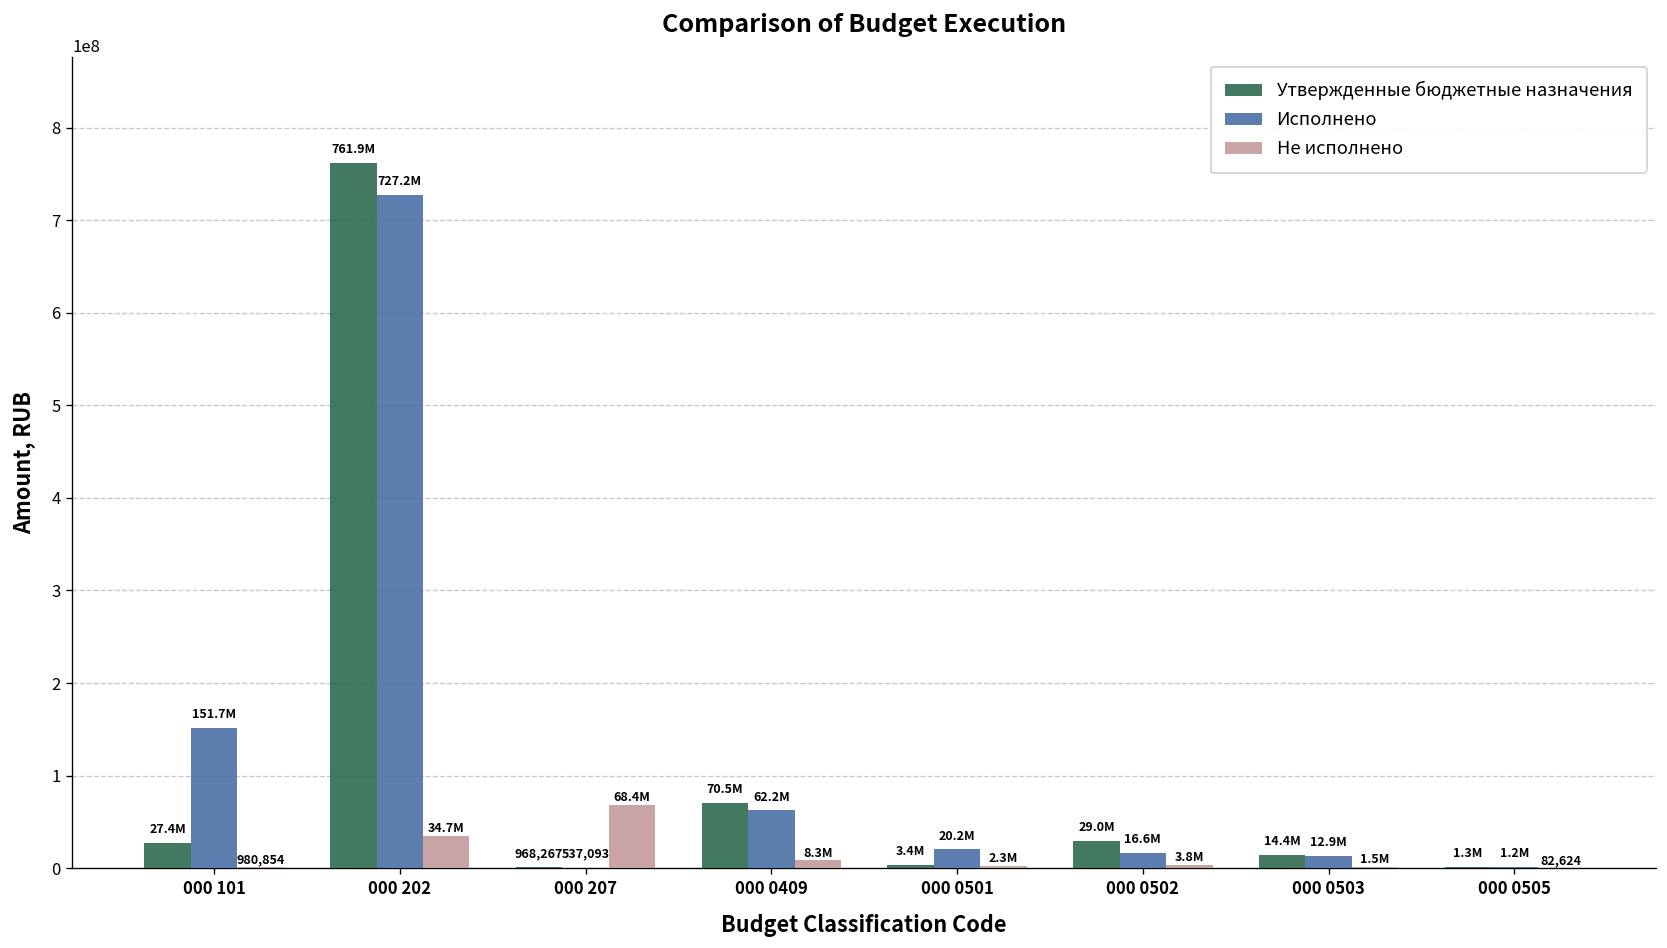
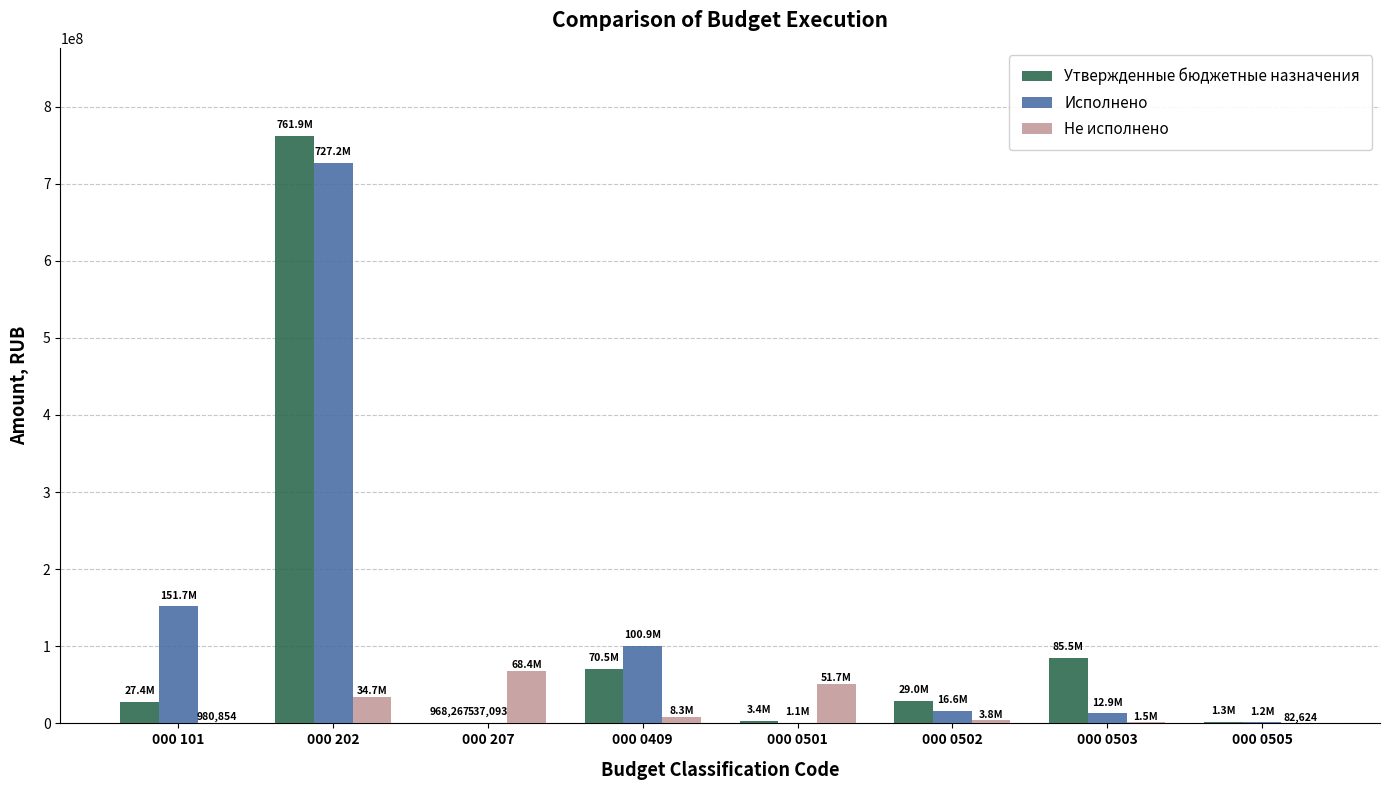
  {
    "Утвержденные бюджетные назначения": {
      "000 101": "27.4M",
      "000 202": "761.9M",
      "000 0409": "70.5M",
      "000 0501": "3.4M",
      "000 0502": "29.0M",
-     "000 0503": "14.4M",
+     "000 0503": "85.5M",
      "000 0505": "1.3M"
    },
    "Исполнено": {
      "000 101": "151.7M",
      "000 202": "727.2M",
-     "000 0409": "62.2M",
-     "000 0501": "20.2M",
+     "000 0409": "100.9M",
+     "000 0501": "1.1M",
      "000 0502": "16.6M",
      "000 0503": "12.9M",
      "000 0505": "1.2M"
    },
    "Не исполнено": {
      "000 101": "980,854",
      "000 202": "34.7M",
      "000 207": "68.4M",
      "000 0409": "8.3M",
-     "000 0501": "2.3M",
+     "000 0501": "51.7M",
      "000 0502": "3.8M",
      "000 0503": "1.5M",
      "000 0505": "82,624"
    }
  }
